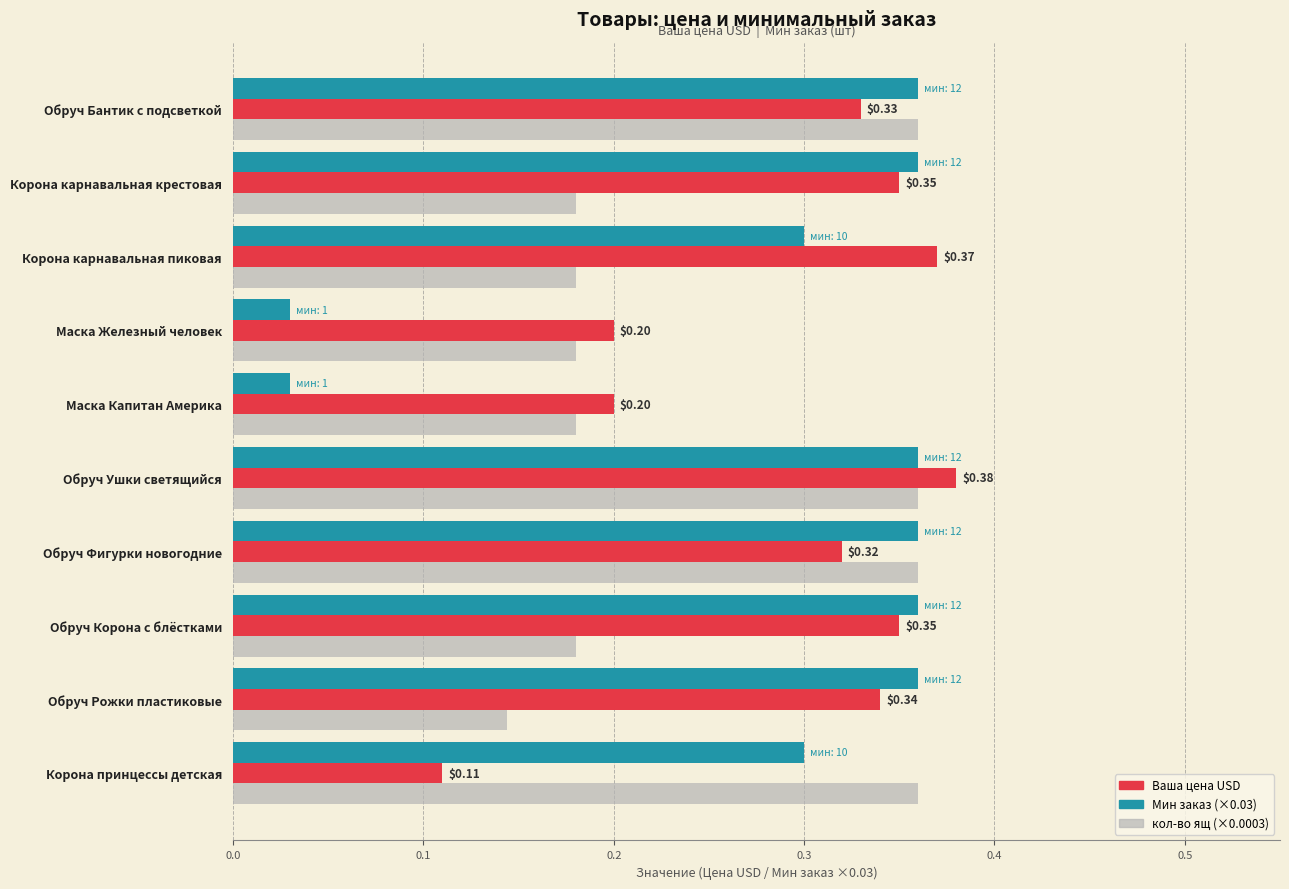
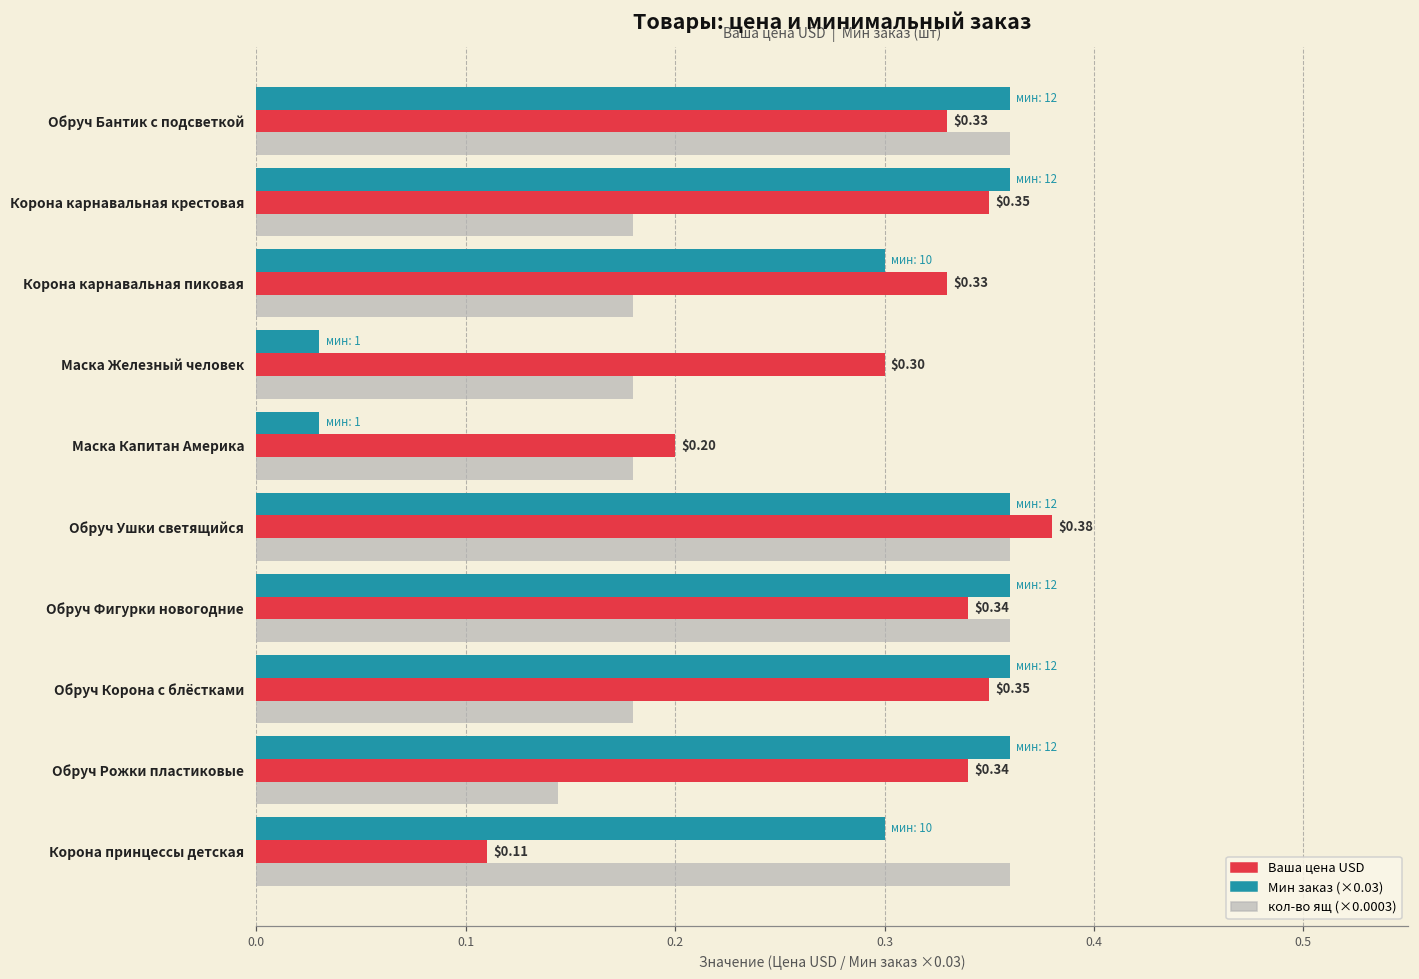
  {
    "Ваша цена USD": {
      "Обруч Бантик с подсветкой": "$0.33",
      "Корона карнавальная крестовая": "$0.35",
-     "Корона карнавальная пиковая": "$0.37",
-     "Маска Железный человек": "$0.20",
+     "Корона карнавальная пиковая": "$0.33",
+     "Маска Железный человек": "$0.30",
      "Маска Капитан Америка": "$0.20",
      "Обруч Ушки светящийся": "$0.38",
-     "Обруч Фигурки новогодние": "$0.32",
+     "Обруч Фигурки новогодние": "$0.34",
      "Обруч Корона с блёстками": "$0.35",
      "Обруч Рожки пластиковые": "$0.34",
      "Корона принцессы детская": "$0.11"
    }
  }
